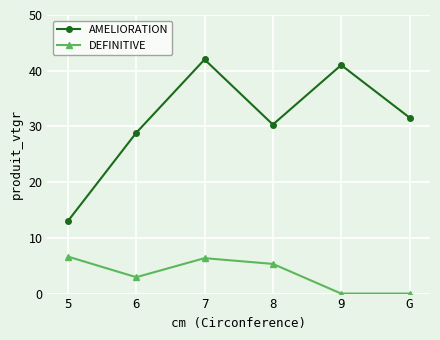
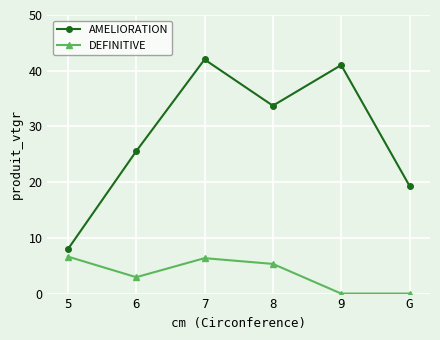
  {
    "AMELIORATION": {
-     "5": 13,
-     "6": 29,
+     "5": 8,
+     "6": 26,
      "7": 42,
-     "8": 30,
+     "8": 34,
      "9": 41,
-     "G": 32
+     "G": 19
    },
    "DEFINITIVE": {
      "5": 7,
      "6": 3,
      "7": 6,
      "8": 5,
      "9": 0,
      "G": 0
    }
  }
